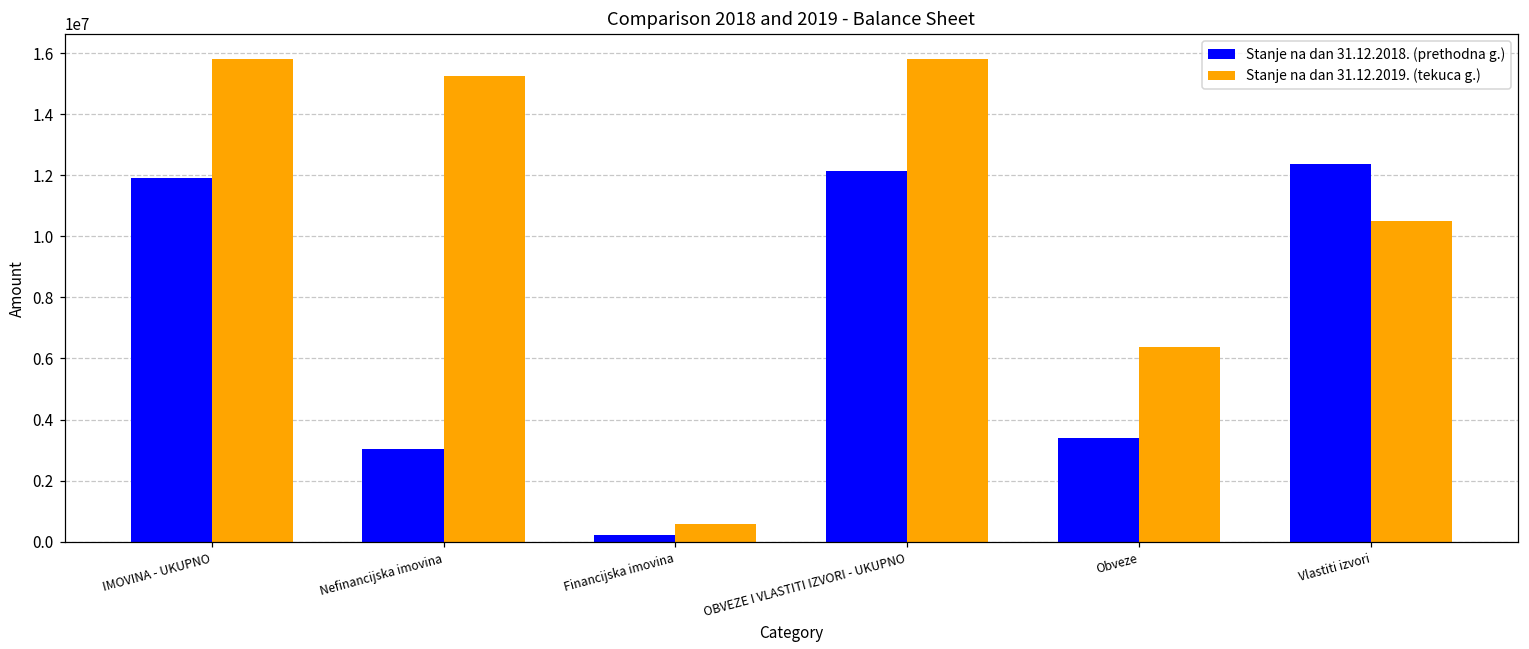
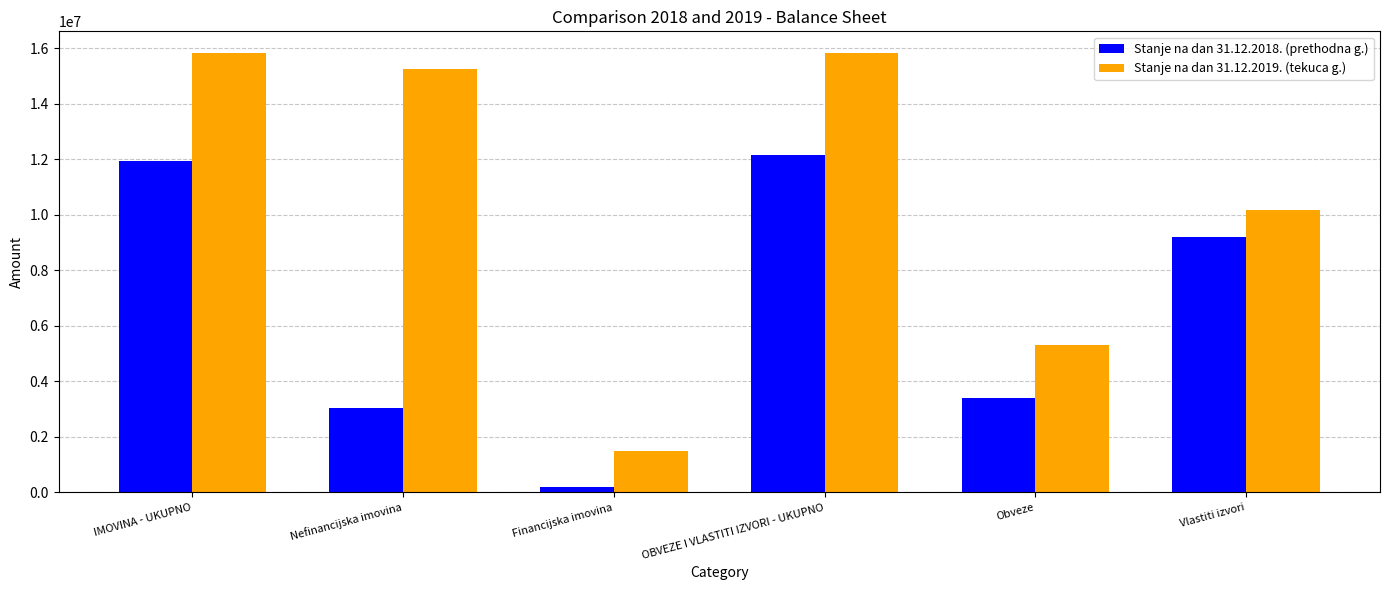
  {
    "Stanje na dan 31.12.2018. (prethodna g.)": {
      "IMOVINA - UKUPNO": 11900000,
      "Nefinancijska imovina": 3000000,
      "Financijska imovina": 200000,
      "OBVEZE I VLASTITI IZVORI - UKUPNO": 12100000,
      "Obveze": 3400000,
-     "Vlastiti izvori": 12400000
+     "Vlastiti izvori": 9200000
    },
    "Stanje na dan 31.12.2019. (tekuca g.)": {
      "IMOVINA - UKUPNO": 15800000,
      "Nefinancijska imovina": 15200000,
-     "Financijska imovina": 600000,
+     "Financijska imovina": 1500000,
      "OBVEZE I VLASTITI IZVORI - UKUPNO": 15800000,
-     "Obveze": 6400000,
-     "Vlastiti izvori": 10500000
+     "Obveze": 5300000,
+     "Vlastiti izvori": 10200000
    }
  }
